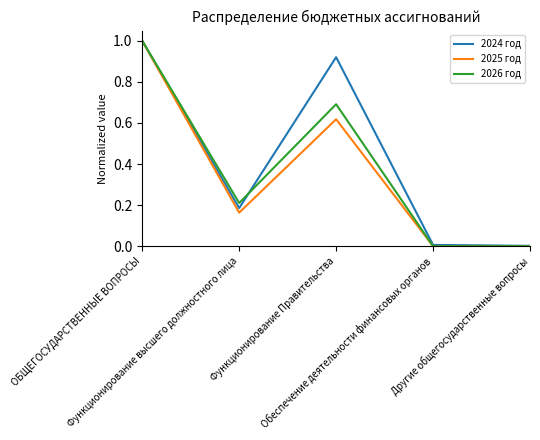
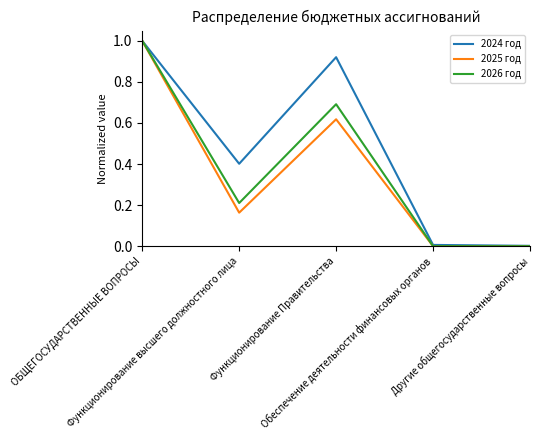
  {
    "2024 год": {
-     "Функционирование высшего должностного лица": 0.19,
+     "Функционирование высшего должностного лица": 0.40,
      "Функционирование Правительства": 0.92
    },
    "2025 год": {
      "Функционирование высшего должностного лица": 0.16,
      "Функционирование Правительства": 0.62
    },
    "2026 год": {
      "Функционирование высшего должностного лица": 0.21,
      "Функционирование Правительства": 0.69
    }
  }
